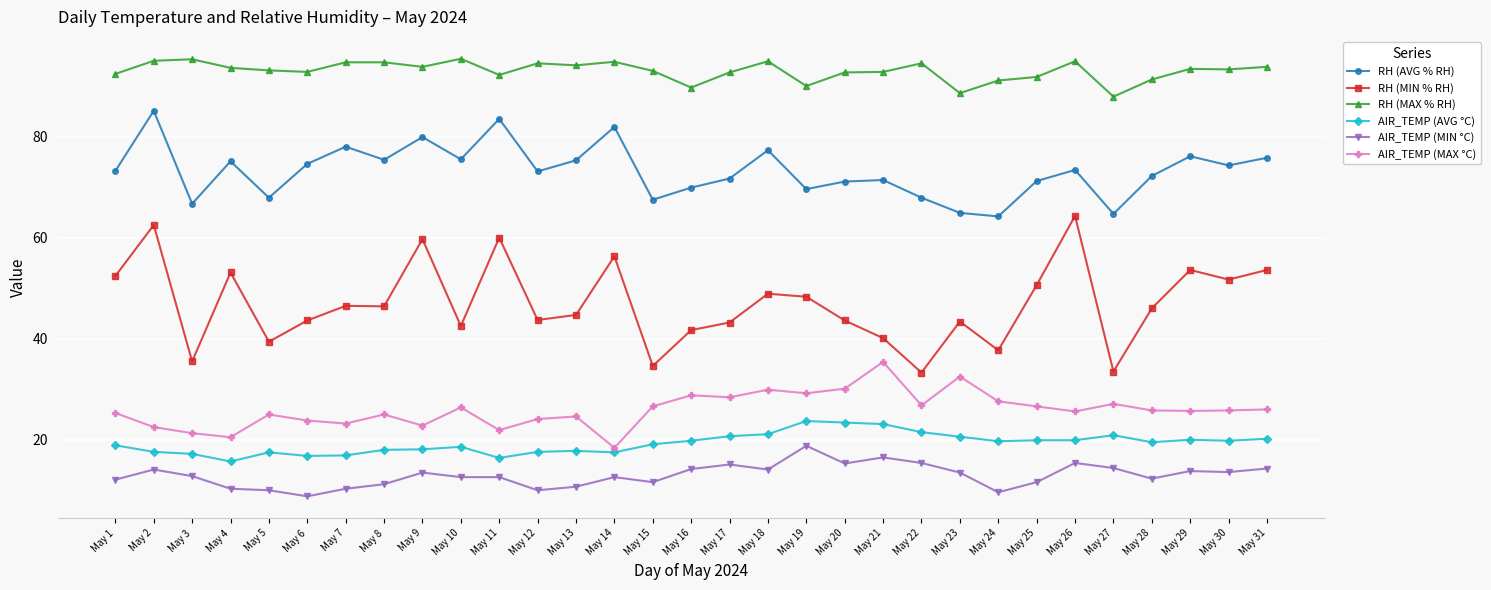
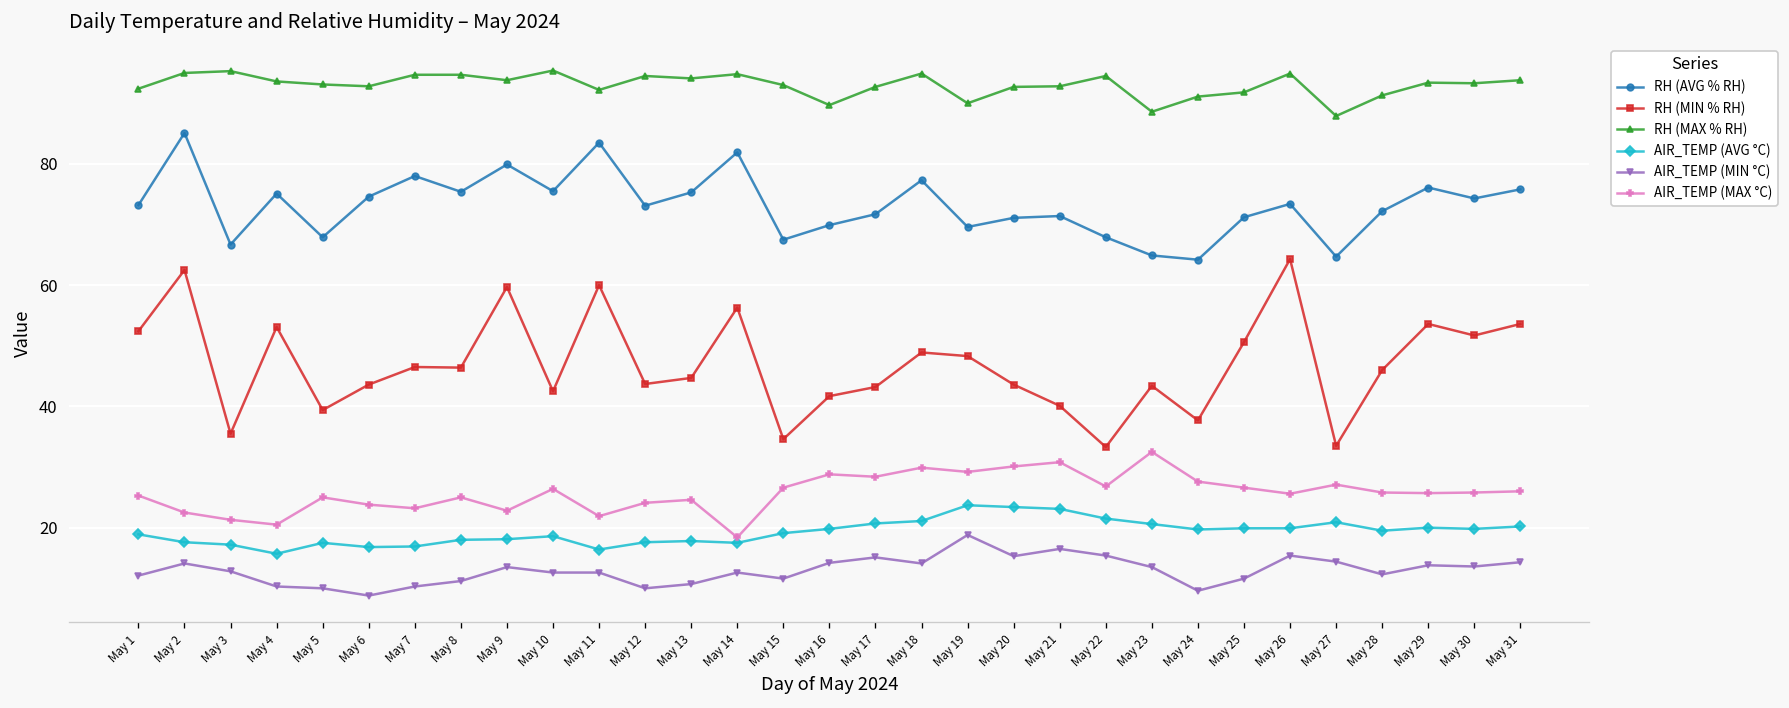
  {
    "RH (AVG % RH)": {
      "May 1": 73,
      "May 2": 85,
      "May 3": 67,
      "May 4": 75,
      "May 5": 68,
      "May 6": 75,
      "May 7": 78,
      "May 8": 75,
      "May 9": 80,
      "May 10": 76,
      "May 11": 84,
      "May 12": 73,
      "May 13": 75,
      "May 14": 82,
      "May 15": 68,
      "May 16": 70,
      "May 17": 72,
      "May 18": 77,
      "May 19": 70,
      "May 20": 71,
      "May 21": 71,
      "May 22": 68,
      "May 23": 65,
      "May 24": 64,
      "May 25": 71,
      "May 26": 73,
      "May 27": 65,
      "May 28": 72,
      "May 29": 76,
      "May 30": 74,
      "May 31": 76
    },
    "RH (MIN % RH)": {
      "May 1": 52,
      "May 2": 63,
      "May 3": 36,
      "May 4": 53,
      "May 5": 39,
      "May 6": 44,
      "May 7": 47,
      "May 8": 46,
      "May 9": 60,
      "May 10": 43,
      "May 11": 60,
      "May 12": 44,
      "May 13": 45,
      "May 14": 56,
      "May 15": 35,
      "May 16": 42,
      "May 17": 43,
      "May 18": 49,
      "May 19": 48,
      "May 20": 44,
      "May 21": 40,
      "May 22": 33,
      "May 23": 43,
      "May 24": 38,
      "May 25": 51,
      "May 26": 64,
      "May 27": 34,
      "May 28": 46,
      "May 29": 54,
      "May 30": 52,
      "May 31": 54
    },
    "RH (MAX % RH)": {
      "May 1": 92,
      "May 2": 95,
      "May 3": 95,
      "May 4": 94,
      "May 5": 93,
      "May 6": 93,
      "May 7": 95,
      "May 8": 95,
      "May 9": 94,
      "May 10": 95,
      "May 11": 92,
      "May 12": 95,
      "May 13": 94,
      "May 14": 95,
      "May 15": 93,
      "May 16": 90,
      "May 17": 93,
      "May 18": 95,
      "May 19": 90,
      "May 20": 93,
      "May 21": 93,
      "May 22": 95,
      "May 23": 89,
      "May 24": 91,
      "May 25": 92,
      "May 26": 95,
      "May 27": 88,
      "May 28": 91,
      "May 29": 93,
      "May 30": 93,
      "May 31": 94
    },
    "AIR_TEMP (AVG °C)": {
      "May 1": 19,
      "May 2": 18,
      "May 3": 17,
      "May 4": 16,
      "May 5": 18,
      "May 6": 17,
      "May 7": 17,
      "May 8": 18,
      "May 9": 18,
      "May 10": 19,
      "May 11": 16,
      "May 12": 18,
      "May 13": 18,
      "May 14": 18,
      "May 15": 19,
      "May 16": 20,
      "May 17": 21,
      "May 18": 21,
      "May 19": 24,
      "May 20": 23,
      "May 21": 23,
      "May 22": 22,
      "May 23": 21,
      "May 24": 20,
      "May 25": 20,
      "May 26": 20,
      "May 27": 21,
      "May 28": 20,
      "May 29": 20,
      "May 30": 20,
      "May 31": 20
    },
    "AIR_TEMP (MIN °C)": {
      "May 1": 12,
      "May 2": 14,
      "May 3": 13,
      "May 4": 10,
      "May 5": 10,
      "May 6": 9,
      "May 7": 10,
      "May 8": 11,
      "May 9": 14,
      "May 10": 13,
      "May 11": 13,
      "May 12": 10,
      "May 13": 11,
      "May 14": 13,
      "May 15": 12,
      "May 16": 14,
      "May 17": 15,
      "May 18": 14,
      "May 19": 19,
      "May 20": 15,
      "May 21": 17,
      "May 22": 15,
      "May 23": 14,
      "May 24": 10,
      "May 25": 12,
      "May 26": 15,
      "May 27": 14,
      "May 28": 12,
      "May 29": 14,
      "May 30": 14,
      "May 31": 14
    },
    "AIR_TEMP (MAX °C)": {
      "May 1": 25,
      "May 2": 23,
      "May 3": 21,
      "May 4": 21,
      "May 5": 25,
      "May 6": 24,
      "May 7": 23,
      "May 8": 25,
      "May 9": 23,
      "May 10": 26,
      "May 11": 22,
      "May 12": 24,
      "May 13": 25,
      "May 14": 18,
      "May 15": 27,
      "May 16": 29,
      "May 17": 28,
      "May 18": 30,
      "May 19": 29,
      "May 20": 30,
-     "May 21": 35,
+     "May 21": 31,
      "May 22": 27,
      "May 23": 33,
      "May 24": 28,
      "May 25": 27,
      "May 26": 26,
      "May 27": 27,
      "May 28": 26,
      "May 29": 26,
      "May 30": 26,
      "May 31": 26
    }
  }
